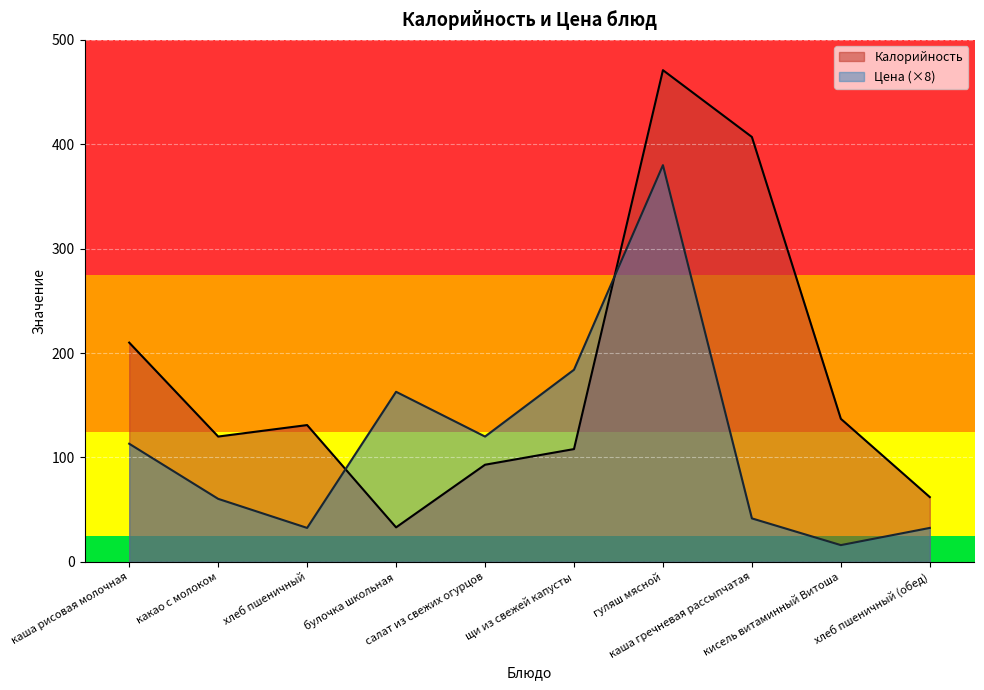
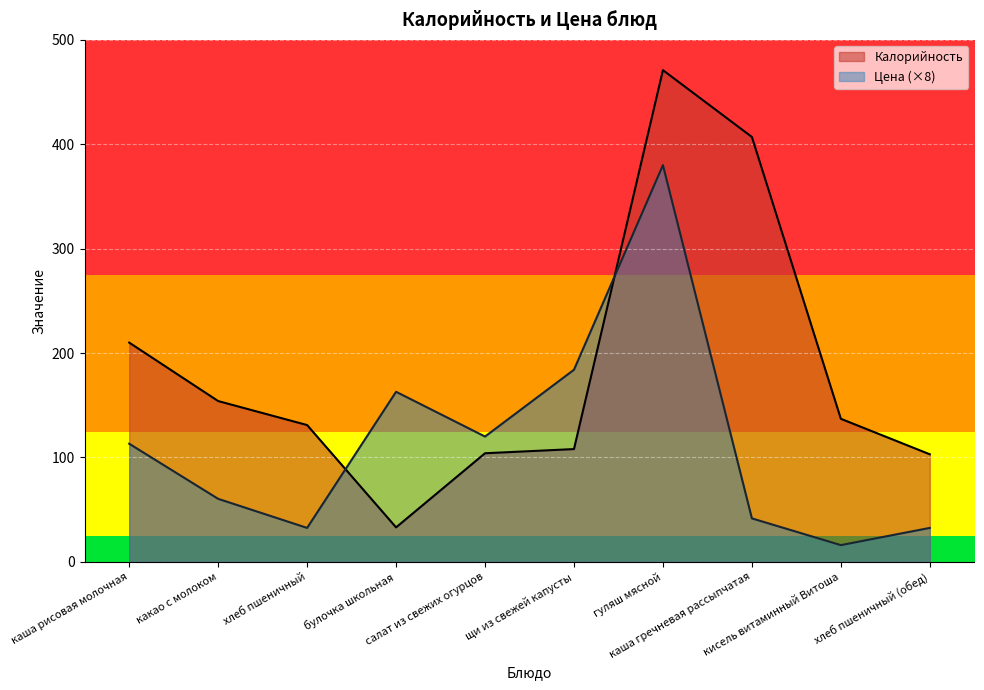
  {
    "Калорийность": {
      "каша рисовая молочная": 210,
-     "какао с молоком": 120,
+     "какао с молоком": 154,
      "хлеб пшеничный": 131,
      "булочка школьная": 33,
-     "салат из свежих огурцов": 93,
+     "салат из свежих огурцов": 104,
      "щи из свежей капусты": 108,
      "гуляш мясной": 471,
      "каша гречневая рассыпчатая": 407,
      "кисель витаминный Витоша": 137,
-     "хлеб пшеничный (обед)": 62
+     "хлеб пшеничный (обед)": 103
    },
    "Цена (×8)": {
      "каша рисовая молочная": 113,
      "какао с молоком": 60,
      "хлеб пшеничный": 32,
      "булочка школьная": 163,
      "салат из свежих огурцов": 120,
      "щи из свежей капусты": 184,
      "гуляш мясной": 380,
      "каша гречневая рассыпчатая": 42,
      "кисель витаминный Витоша": 16,
      "хлеб пшеничный (обед)": 32
    }
  }
